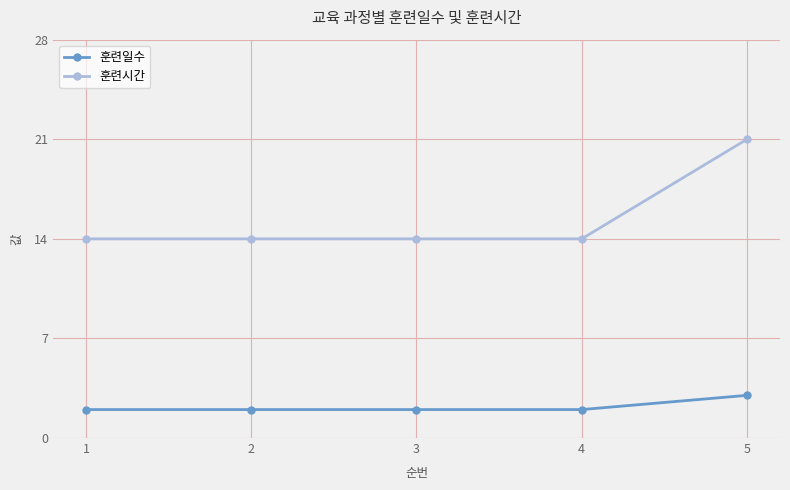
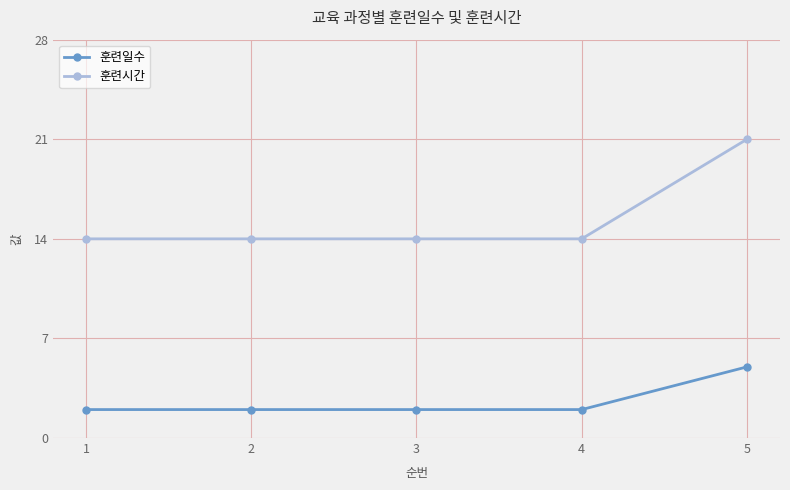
  {
    "훈련일수": {
      "1": 2,
      "2": 2,
      "3": 2,
      "4": 2,
-     "5": 3
+     "5": 5
    },
    "훈련시간": {
      "1": 14,
      "2": 14,
      "3": 14,
      "4": 14,
      "5": 21
    }
  }
